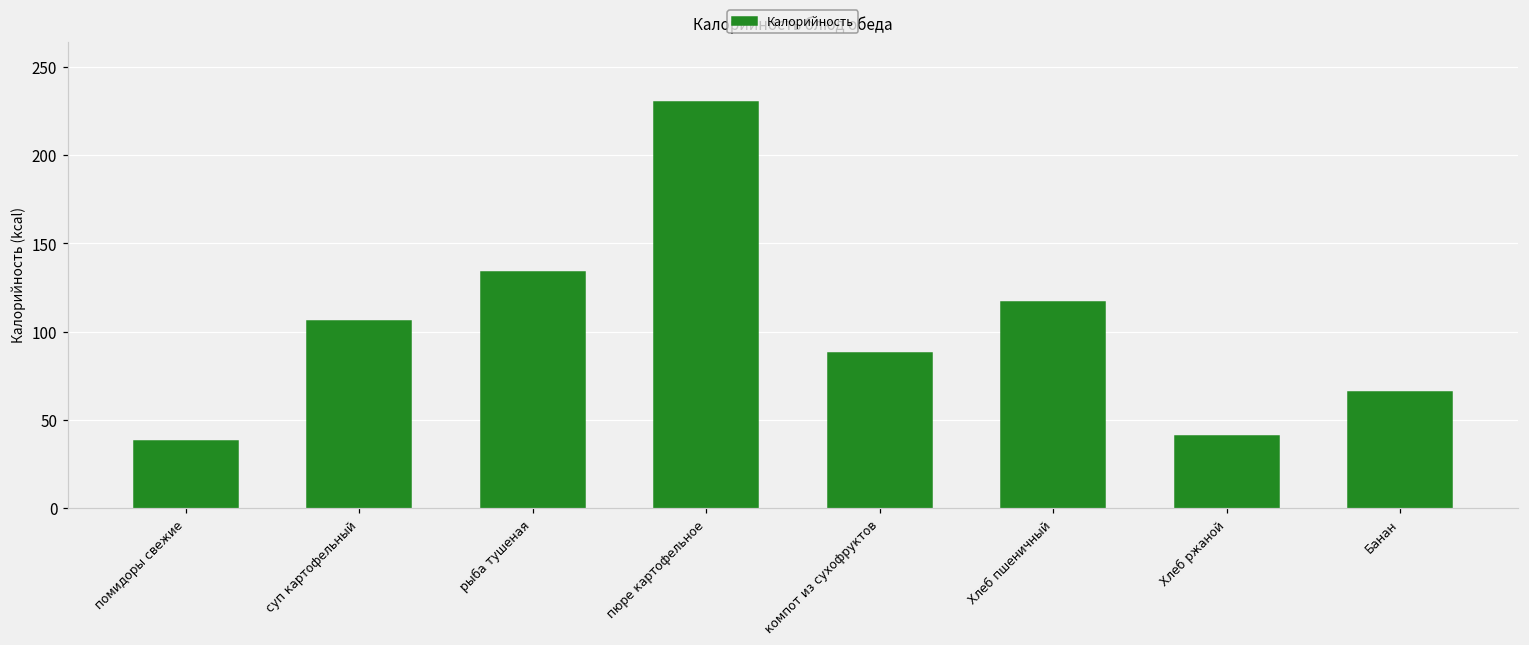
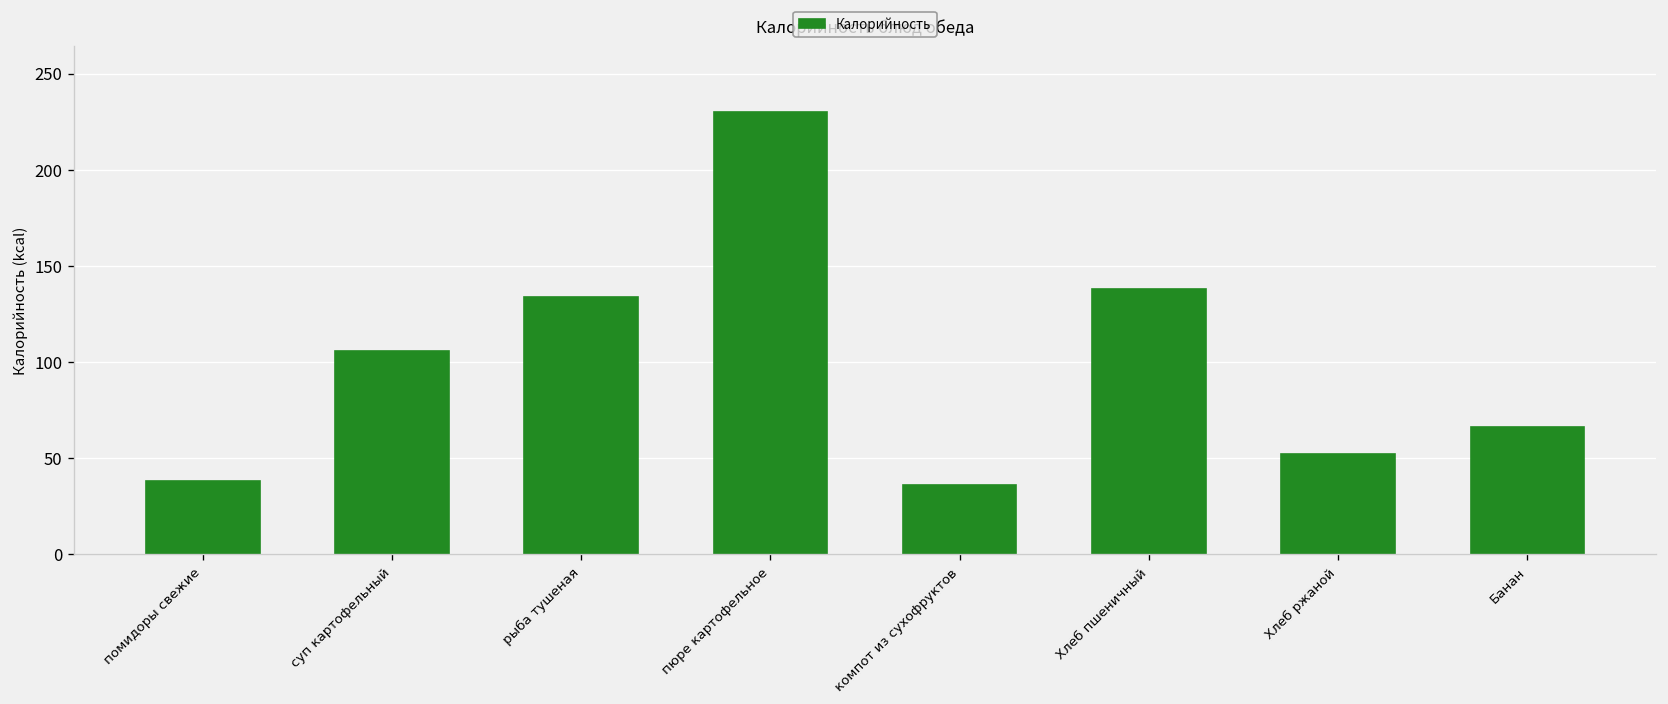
  {
    "помидоры свежие": 38,
    "суп картофельный": 106,
    "рыба тушеная": 134,
    "пюре картофельное": 230,
-   "компот из сухофруктов": 88,
-   "Хлеб пшеничный": 117,
-   "Хлеб ржаной": 41,
+   "компот из сухофруктов": 36,
+   "Хлеб пшеничный": 138,
+   "Хлеб ржаной": 52,
    "Банан": 66
  }
